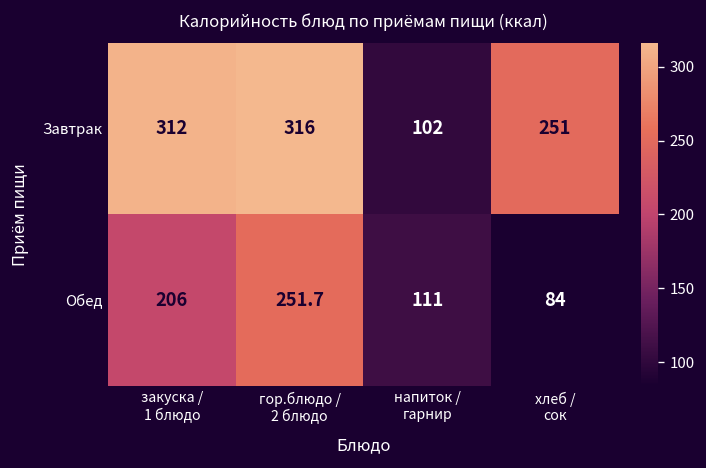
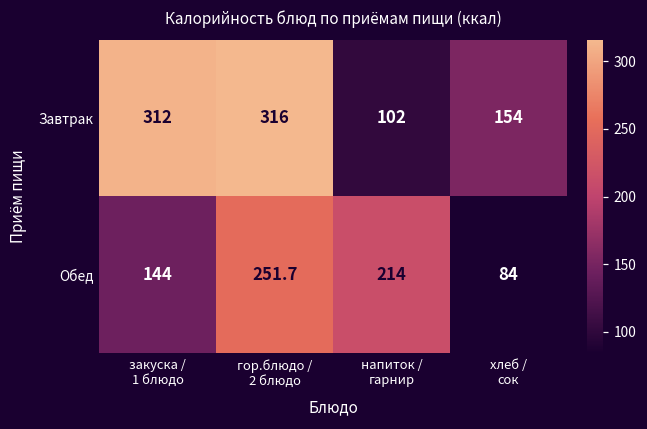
  {
    "Завтрак": {
      "закуска / 1 блюдо": 312,
      "гор.блюдо / 2 блюдо": 316,
      "напиток / гарнир": 102,
-     "хлеб / сок": 251
+     "хлеб / сок": 154
    },
    "Обед": {
-     "закуска / 1 блюдо": 206,
+     "закуска / 1 блюдо": 144,
      "гор.блюдо / 2 блюдо": 251.7,
-     "напиток / гарнир": 111,
+     "напиток / гарнир": 214,
      "хлеб / сок": 84
    }
  }
